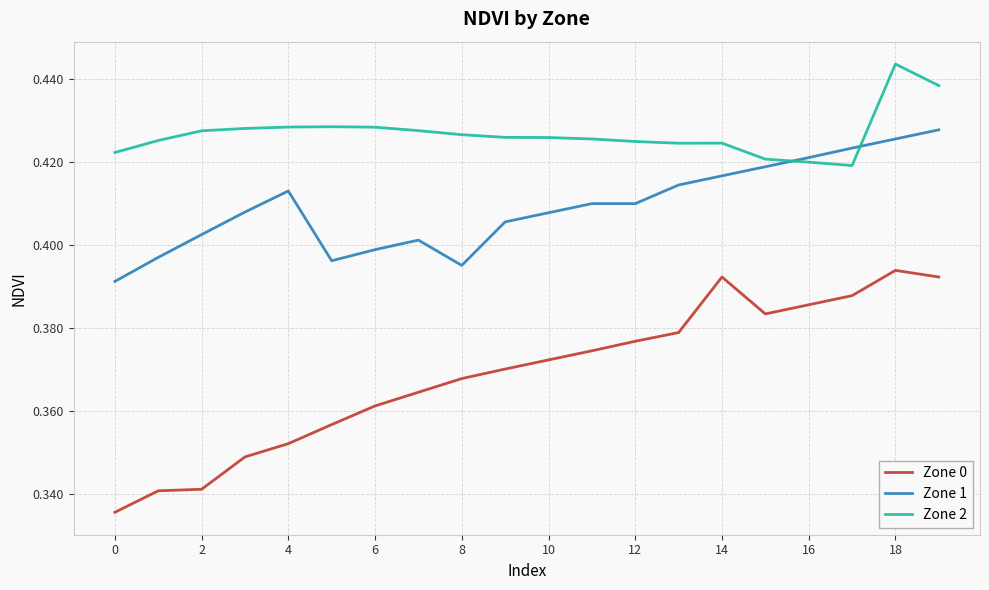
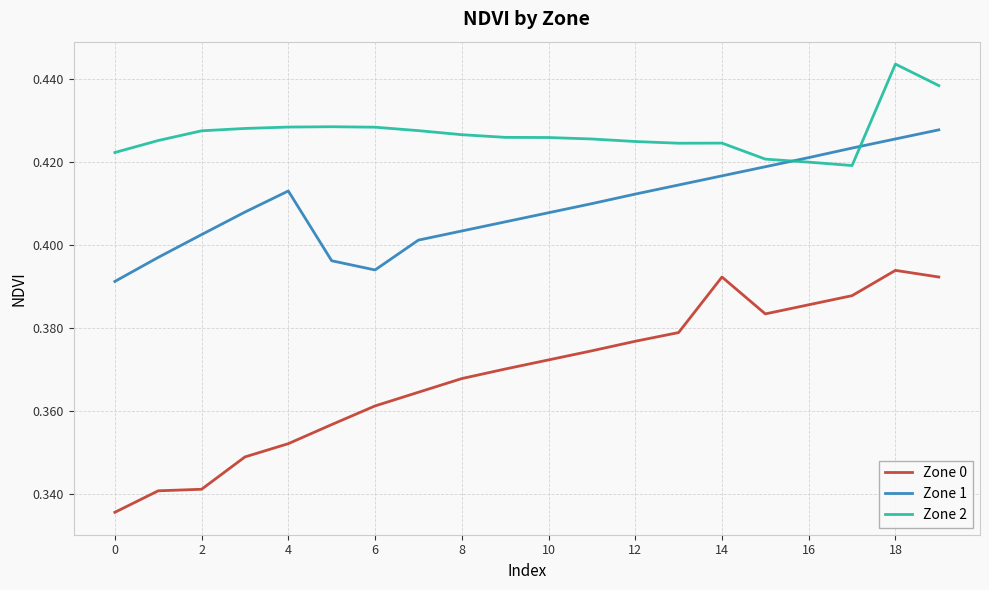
  {
    "Zone 0": {
      "0": 0.336,
      "2": 0.341,
      "4": 0.352,
      "6": 0.361,
      "8": 0.368,
      "10": 0.372,
      "12": 0.377,
      "14": 0.392,
      "16": 0.386,
      "18": 0.394
    },
    "Zone 1": {
      "0": 0.391,
      "2": 0.403,
      "4": 0.413,
-     "6": 0.399,
-     "8": 0.395,
+     "6": 0.394,
+     "8": 0.403,
      "10": 0.408,
-     "12": 0.410,
+     "12": 0.412,
      "14": 0.417,
      "16": 0.421,
      "18": 0.426
    },
    "Zone 2": {
      "0": 0.422,
      "2": 0.428,
      "4": 0.428,
      "6": 0.428,
      "8": 0.427,
      "10": 0.426,
      "12": 0.425,
      "14": 0.425,
      "16": 0.420,
      "18": 0.444
    }
  }
